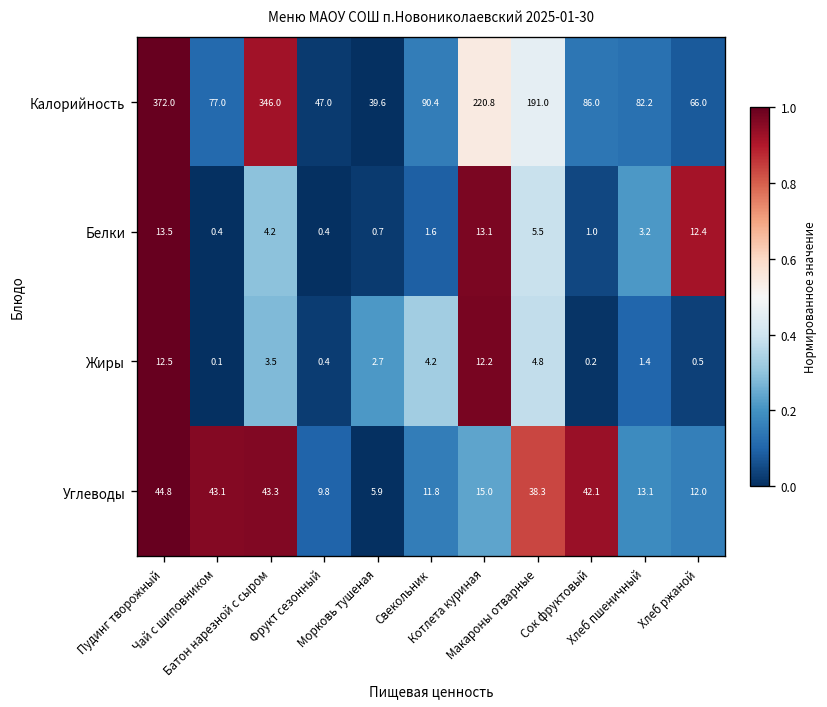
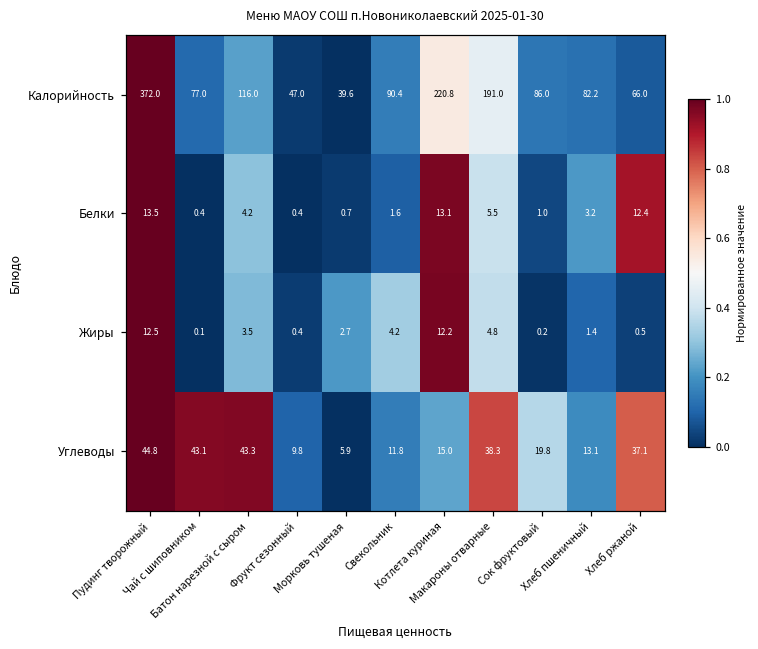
  {
    "Калорийность": {
      "Пудинг творожный": 372.0,
      "Чай с шиповником": 77.0,
-     "Батон нарезной с сыром": 346.0,
+     "Батон нарезной с сыром": 116.0,
      "Фрукт сезонный": 47.0,
      "Морковь тушеная": 39.6,
      "Свекольник": 90.4,
      "Котлета куриная": 220.8,
      "Макароны отварные": 191.0,
      "Сок фруктовый": 86.0,
      "Хлеб пшеничный": 82.2,
      "Хлеб ржаной": 66.0
    },
    "Белки": {
      "Пудинг творожный": 13.5,
      "Чай с шиповником": 0.4,
      "Батон нарезной с сыром": 4.2,
      "Фрукт сезонный": 0.4,
      "Морковь тушеная": 0.7,
      "Свекольник": 1.6,
      "Котлета куриная": 13.1,
      "Макароны отварные": 5.5,
      "Сок фруктовый": 1.0,
      "Хлеб пшеничный": 3.2,
      "Хлеб ржаной": 12.4
    },
    "Жиры": {
      "Пудинг творожный": 12.5,
      "Чай с шиповником": 0.1,
      "Батон нарезной с сыром": 3.5,
      "Фрукт сезонный": 0.4,
      "Морковь тушеная": 2.7,
      "Свекольник": 4.2,
      "Котлета куриная": 12.2,
      "Макароны отварные": 4.8,
      "Сок фруктовый": 0.2,
      "Хлеб пшеничный": 1.4,
      "Хлеб ржаной": 0.5
    },
    "Углеводы": {
      "Пудинг творожный": 44.8,
      "Чай с шиповником": 43.1,
      "Батон нарезной с сыром": 43.3,
      "Фрукт сезонный": 9.8,
      "Морковь тушеная": 5.9,
      "Свекольник": 11.8,
      "Котлета куриная": 15.0,
      "Макароны отварные": 38.3,
-     "Сок фруктовый": 42.1,
+     "Сок фруктовый": 19.8,
      "Хлеб пшеничный": 13.1,
-     "Хлеб ржаной": 12.0
+     "Хлеб ржаной": 37.1
    }
  }
